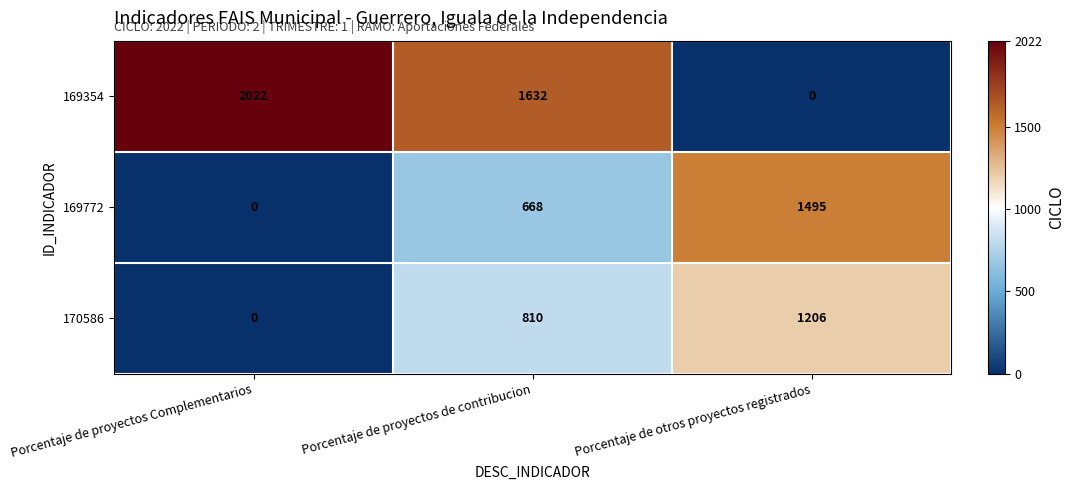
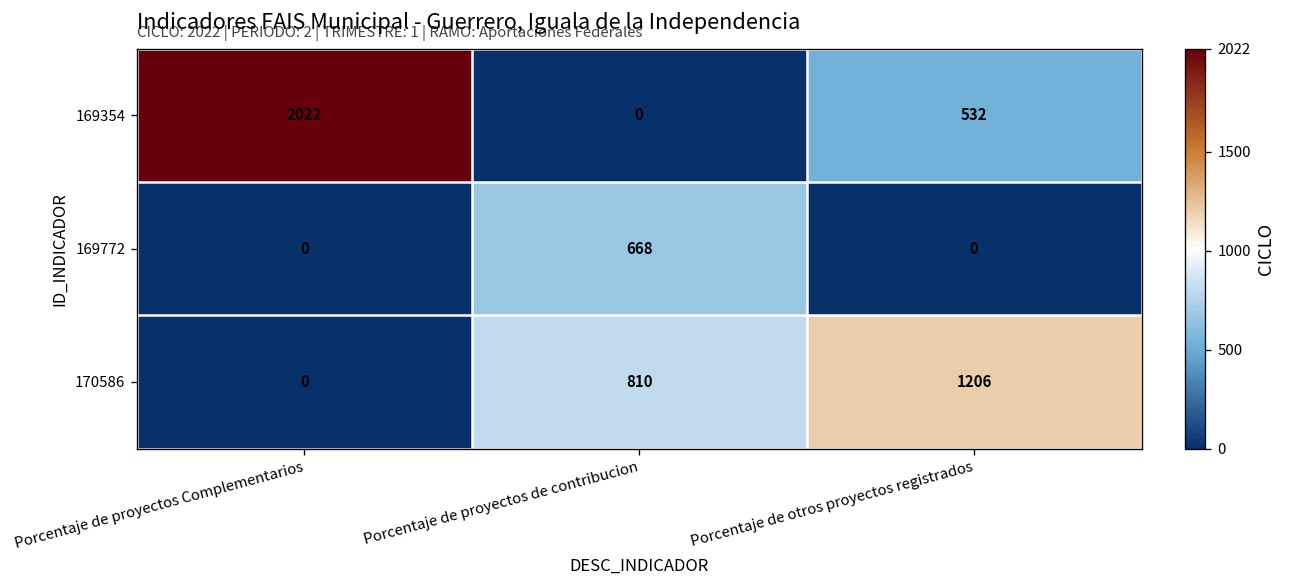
  {
    "169354": {
      "Porcentaje de proyectos Complementarios": 2022,
-     "Porcentaje de proyectos de contribucion": 1632,
-     "Porcentaje de otros proyectos registrados": 0
+     "Porcentaje de proyectos de contribucion": 0,
+     "Porcentaje de otros proyectos registrados": 532
    },
    "169772": {
      "Porcentaje de proyectos Complementarios": 0,
      "Porcentaje de proyectos de contribucion": 668,
-     "Porcentaje de otros proyectos registrados": 1495
+     "Porcentaje de otros proyectos registrados": 0
    },
    "170586": {
      "Porcentaje de proyectos Complementarios": 0,
      "Porcentaje de proyectos de contribucion": 810,
      "Porcentaje de otros proyectos registrados": 1206
    }
  }
